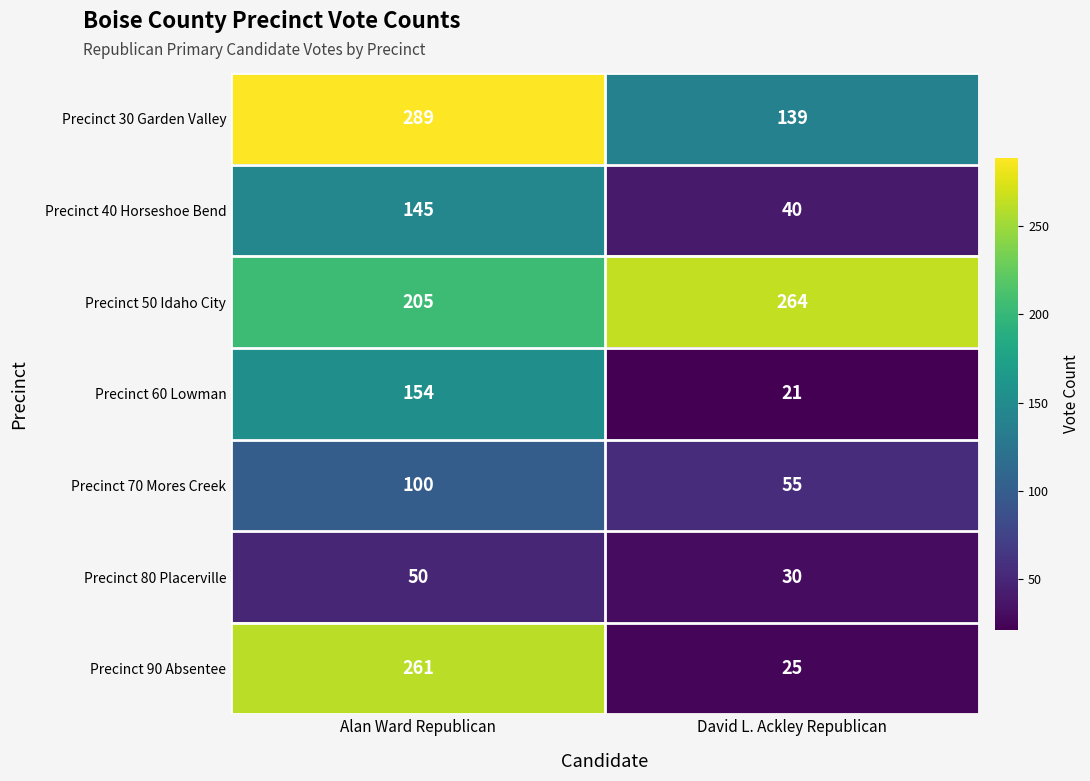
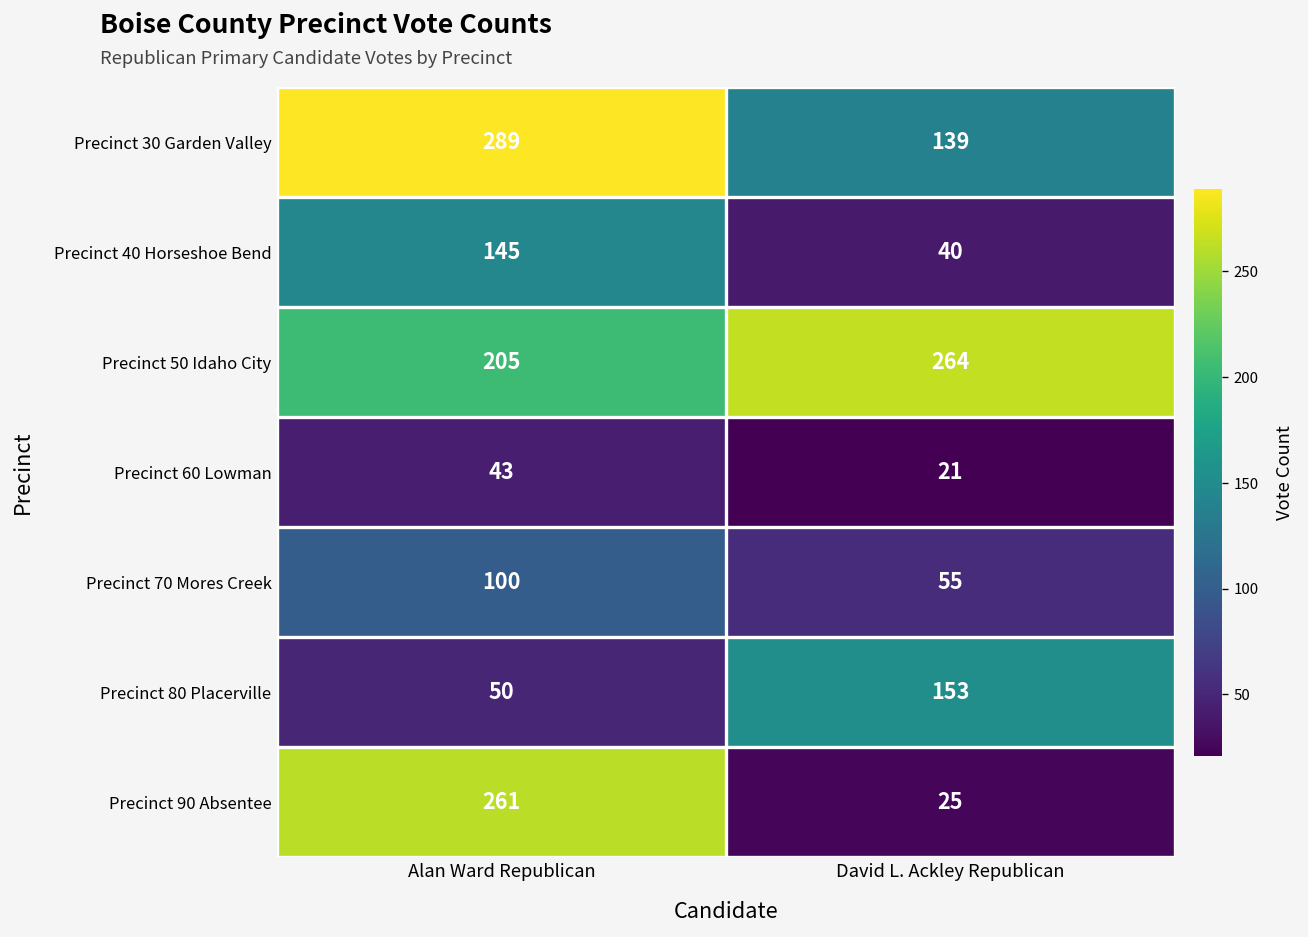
  {
    "Precinct 60 Lowman": {
-     "Alan Ward Republican": 154
+     "Alan Ward Republican": 43
    },
    "Precinct 80 Placerville": {
-     "David L. Ackley Republican": 30
+     "David L. Ackley Republican": 153
    }
  }
